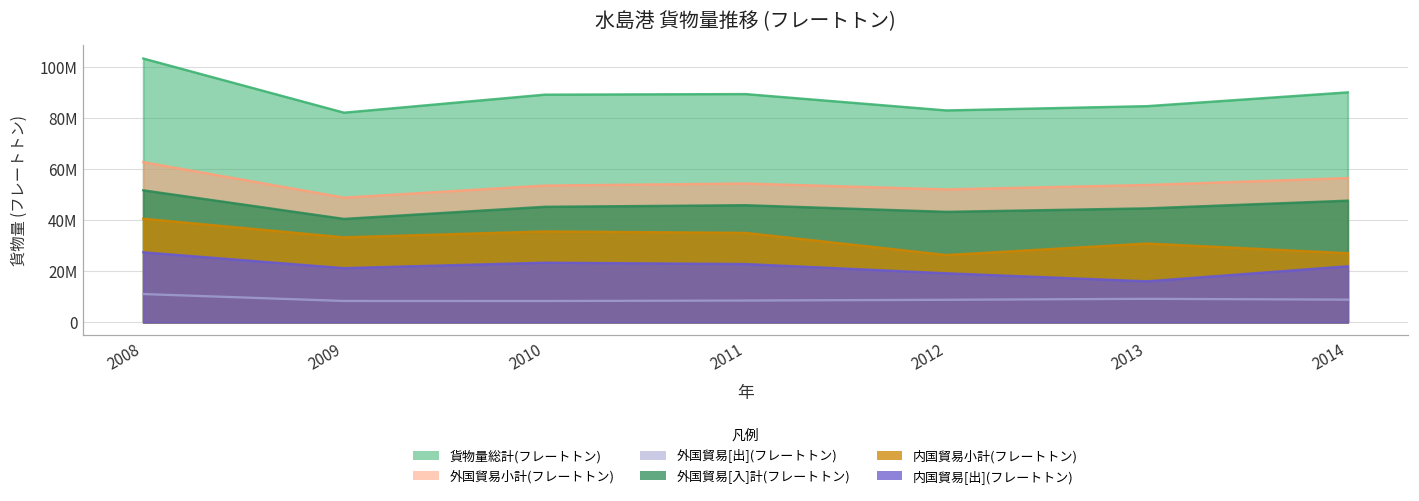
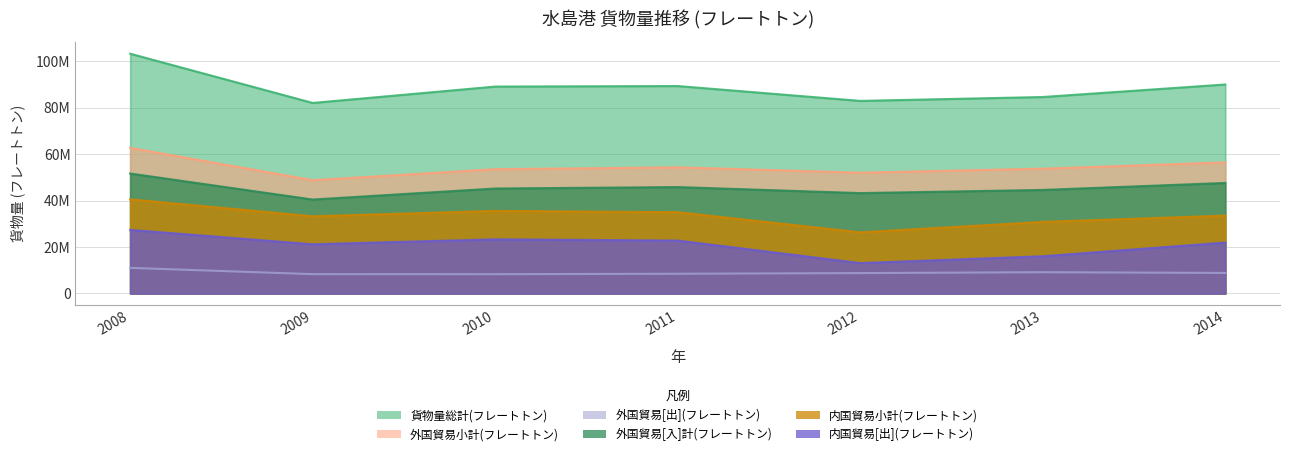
  {
    "外国貿易小計(フレートトン)": {
      "2008": 63000000,
      "2009": 49000000,
      "2010": 53000000,
      "2011": 54000000,
      "2012": 52000000,
      "2013": 54000000,
      "2014": 56000000
    },
    "外国貿易[出](フレートトン)": {
      "2008": 11000000,
      "2009": 8000000,
      "2010": 8000000,
      "2011": 8000000,
      "2012": 9000000,
      "2013": 9000000,
      "2014": 9000000
    },
    "内国貿易小計(フレートトン)": {
      "2008": 41000000,
      "2009": 33000000,
      "2010": 36000000,
      "2011": 35000000,
      "2012": 26000000,
      "2013": 31000000,
-     "2014": 27000000
+     "2014": 34000000
    },
    "内国貿易[出](フレートトン)": {
      "2008": 27000000,
      "2009": 21000000,
      "2010": 23000000,
      "2011": 23000000,
-     "2012": 19000000,
+     "2012": 13000000,
      "2013": 16000000,
      "2014": 22000000
    }
  }
